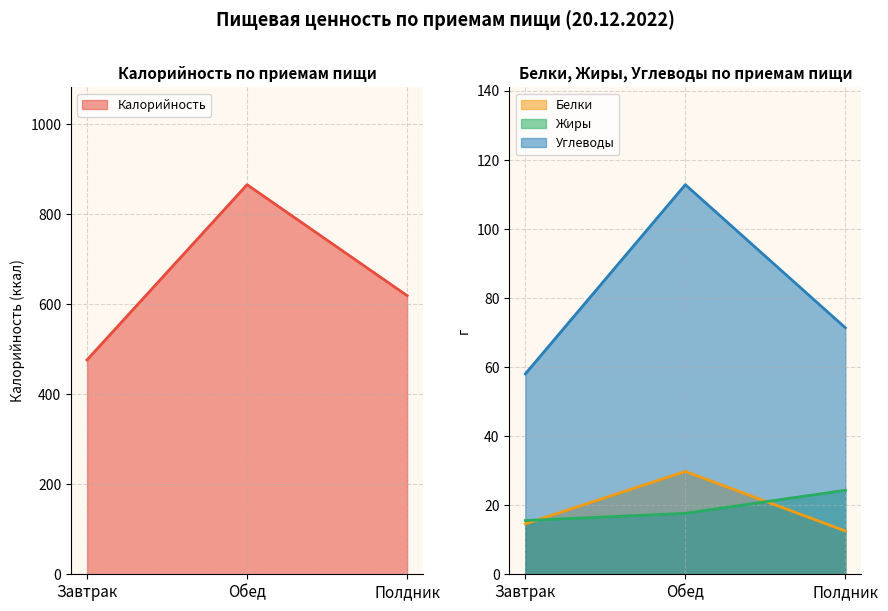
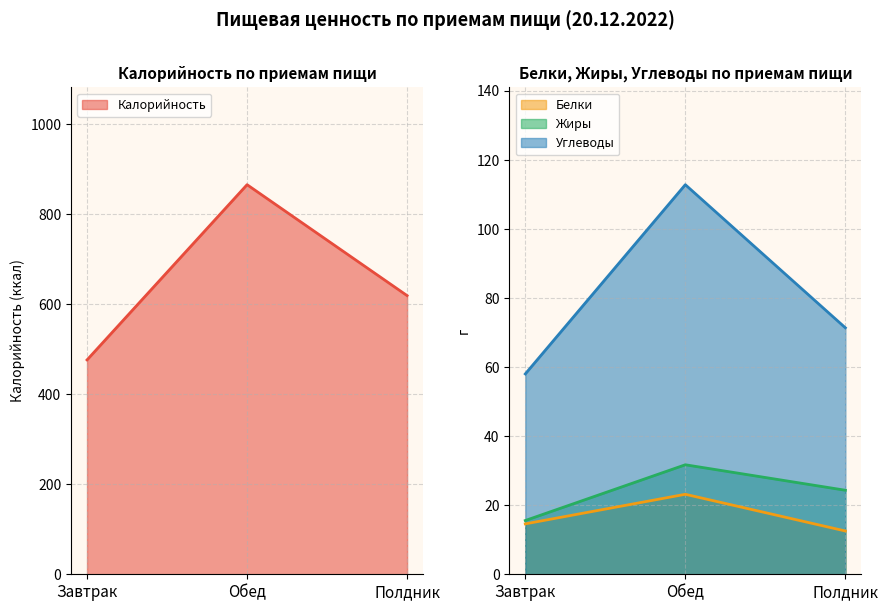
  {
    "Калорийность по приемам пищи": {
      "Завтрак": 480,
      "Обед": 870,
      "Полдник": 620
    },
    "Белки, Жиры, Углеводы по приемам пищи": {
      "Белки": {
        "Завтрак": 15,
-       "Обед": 30,
+       "Обед": 23,
        "Полдник": 13
      },
      "Жиры": {
        "Завтрак": 16,
-       "Обед": 18,
+       "Обед": 32,
        "Полдник": 24
      },
      "Углеводы": {
        "Завтрак": 58,
        "Обед": 113,
        "Полдник": 71
      }
    }
  }
